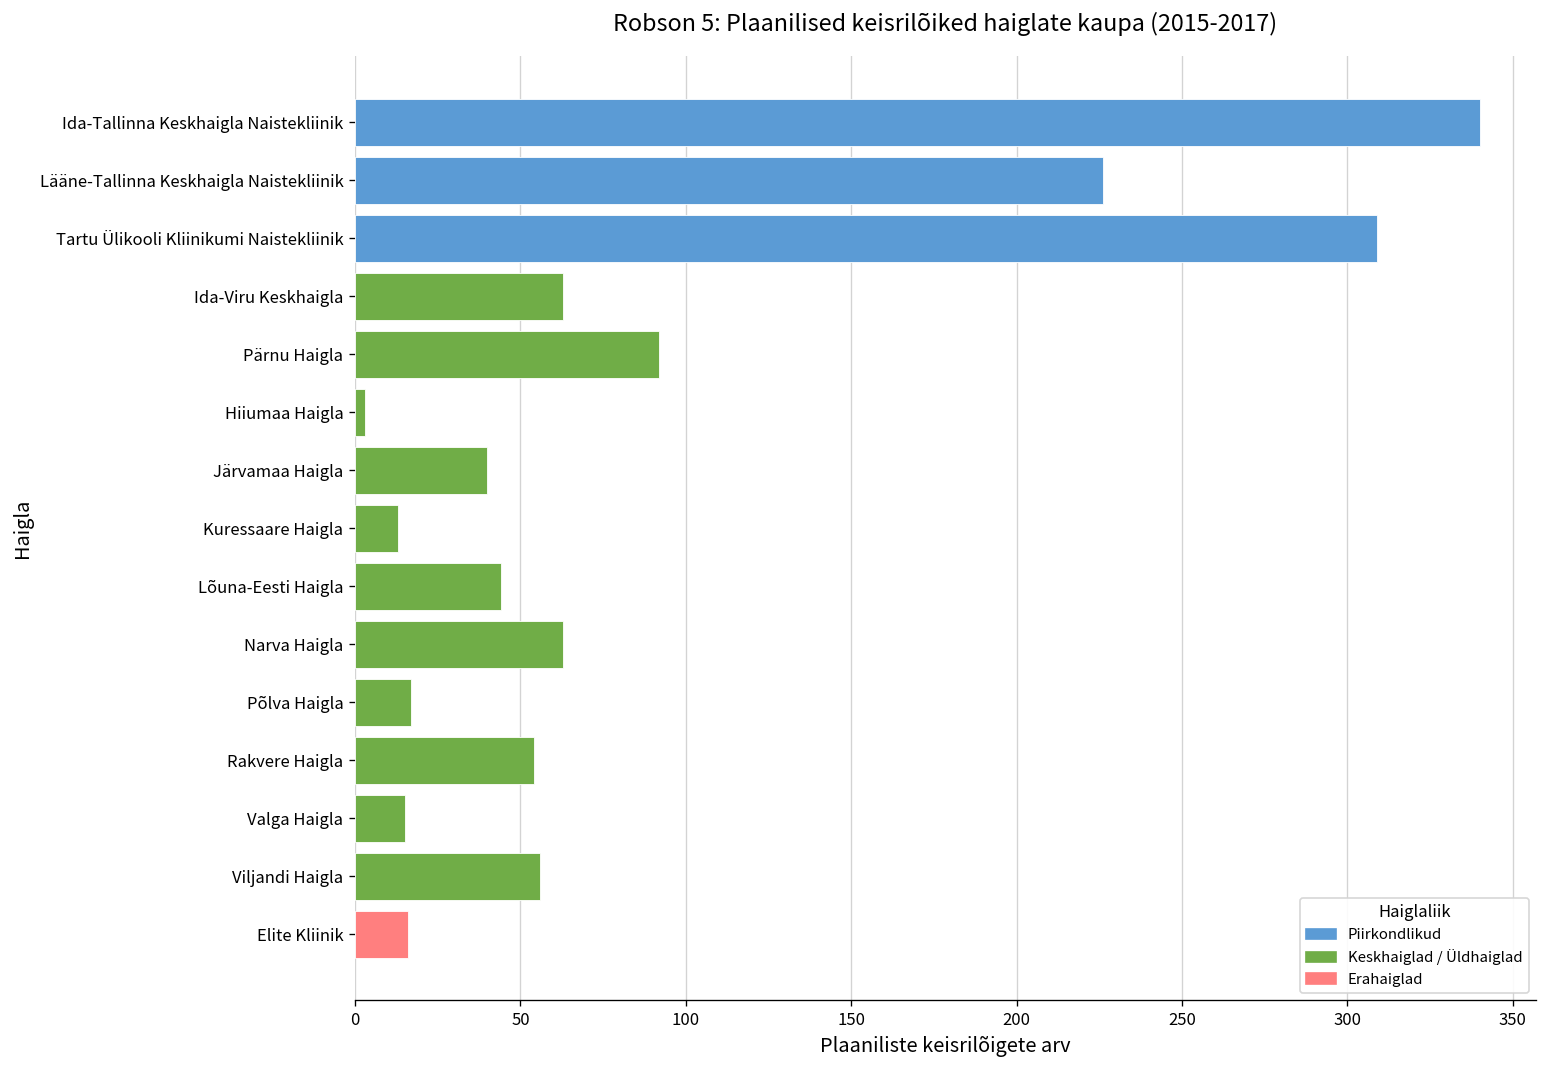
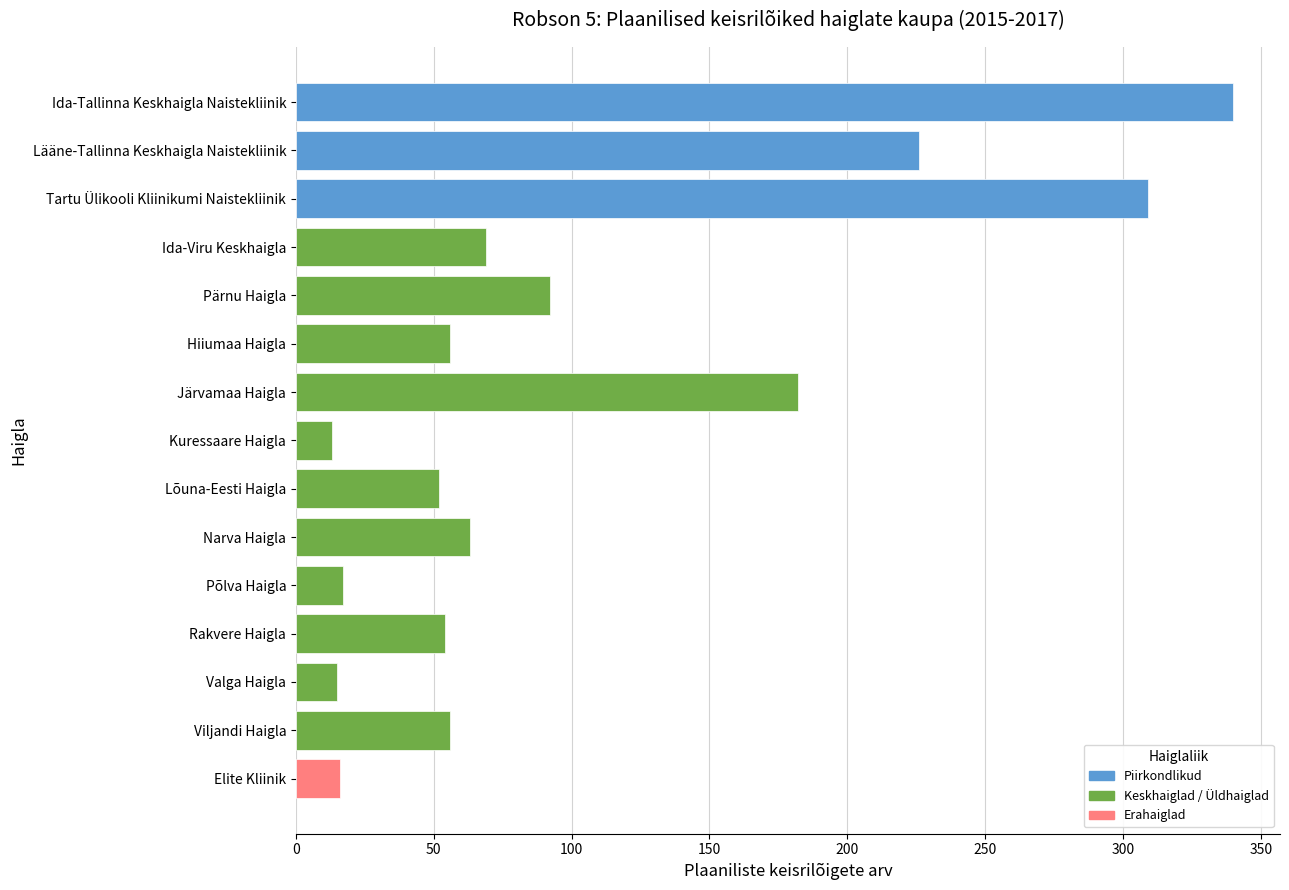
  {
    "Ida-Tallinna Keskhaigla Naistekliinik": 340,
    "Lääne-Tallinna Keskhaigla Naistekliinik": 226,
    "Tartu Ülikooli Kliinikumi Naistekliinik": 309,
-   "Ida-Viru Keskhaigla": 63,
+   "Ida-Viru Keskhaigla": 69,
    "Pärnu Haigla": 92,
-   "Hiiumaa Haigla": 3,
-   "Järvamaa Haigla": 40,
+   "Hiiumaa Haigla": 56,
+   "Järvamaa Haigla": 182,
    "Kuressaare Haigla": 13,
-   "Lõuna-Eesti Haigla": 44,
+   "Lõuna-Eesti Haigla": 52,
    "Narva Haigla": 63,
    "Põlva Haigla": 17,
    "Rakvere Haigla": 54,
    "Valga Haigla": 15,
    "Viljandi Haigla": 56,
    "Elite Kliinik": 16
  }
